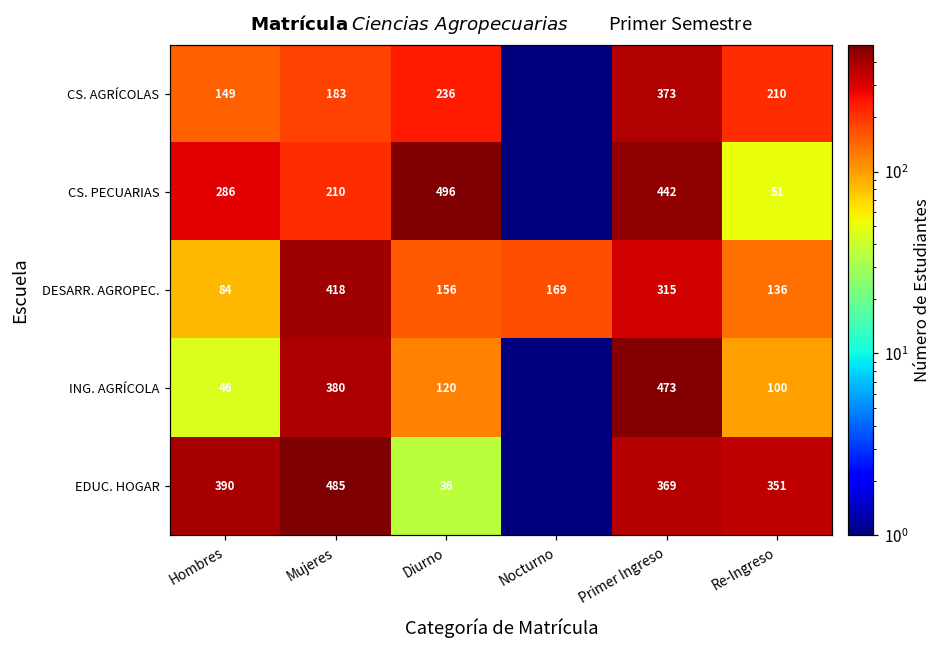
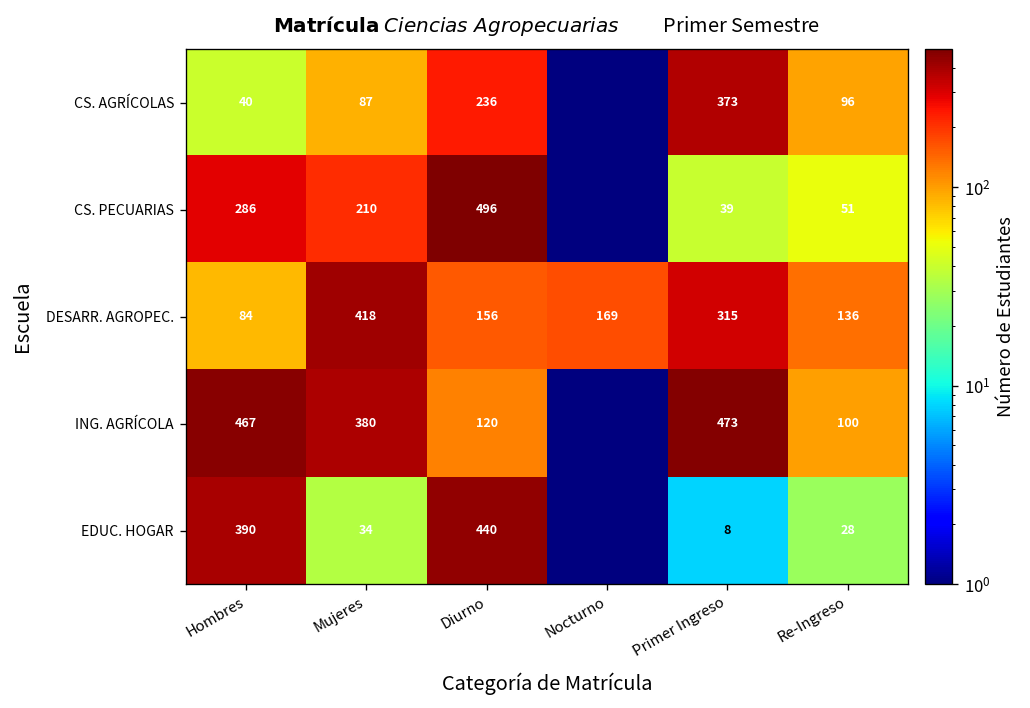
  {
    "CS. AGRÍCOLAS": {
-     "Hombres": 149,
-     "Mujeres": 183,
+     "Hombres": 40,
+     "Mujeres": 87,
      "Diurno": 236,
      "Primer Ingreso": 373,
-     "Re-Ingreso": 210
+     "Re-Ingreso": 96
    },
    "CS. PECUARIAS": {
      "Hombres": 286,
      "Mujeres": 210,
      "Diurno": 496,
-     "Primer Ingreso": 442,
+     "Primer Ingreso": 39,
      "Re-Ingreso": 51
    },
    "DESARR. AGROPEC.": {
      "Hombres": 84,
      "Mujeres": 418,
      "Diurno": 156,
      "Nocturno": 169,
      "Primer Ingreso": 315,
      "Re-Ingreso": 136
    },
    "ING. AGRÍCOLA": {
-     "Hombres": 46,
+     "Hombres": 467,
      "Mujeres": 380,
      "Diurno": 120,
      "Primer Ingreso": 473,
      "Re-Ingreso": 100
    },
    "EDUC. HOGAR": {
      "Hombres": 390,
-     "Mujeres": 485,
-     "Diurno": 36,
-     "Primer Ingreso": 369,
-     "Re-Ingreso": 351
+     "Mujeres": 34,
+     "Diurno": 440,
+     "Primer Ingreso": 8,
+     "Re-Ingreso": 28
    }
  }
